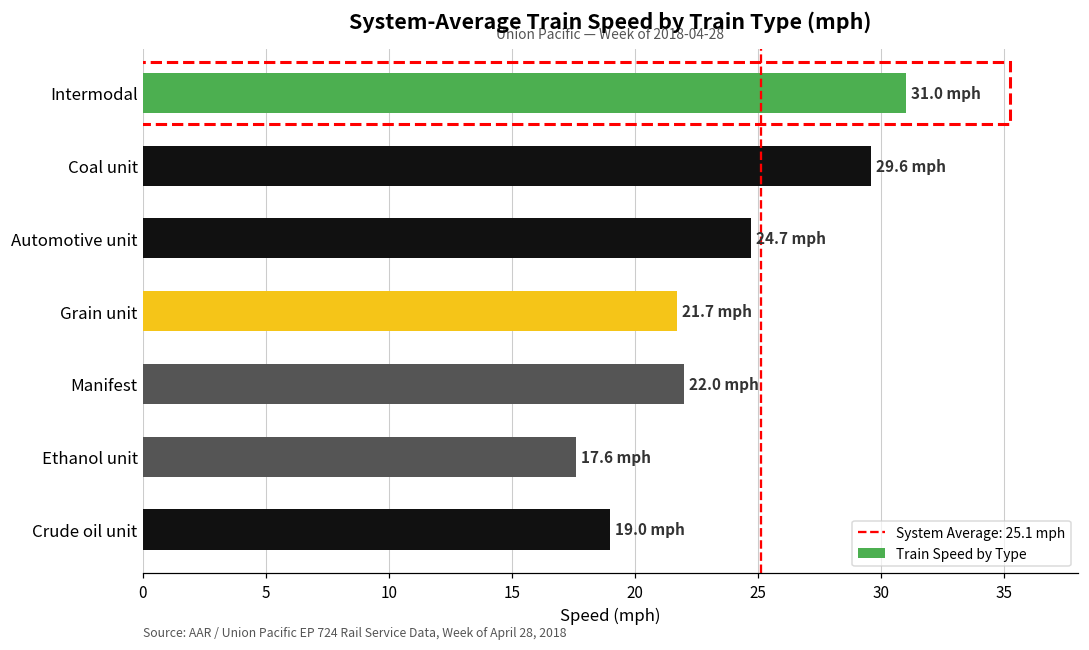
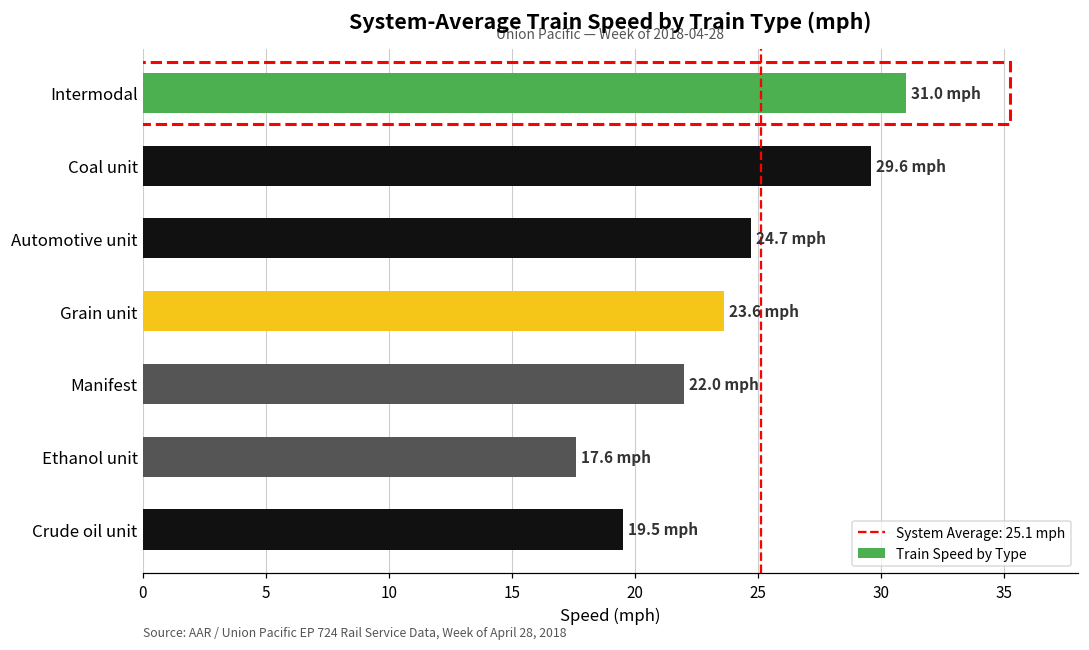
  {
    "Intermodal": 31.0,
    "Coal unit": 29.6,
    "Automotive unit": 24.7,
-   "Grain unit": 21.7,
+   "Grain unit": 23.6,
    "Manifest": 22.0,
    "Ethanol unit": 17.6,
-   "Crude oil unit": 19.0
+   "Crude oil unit": 19.5
  }
